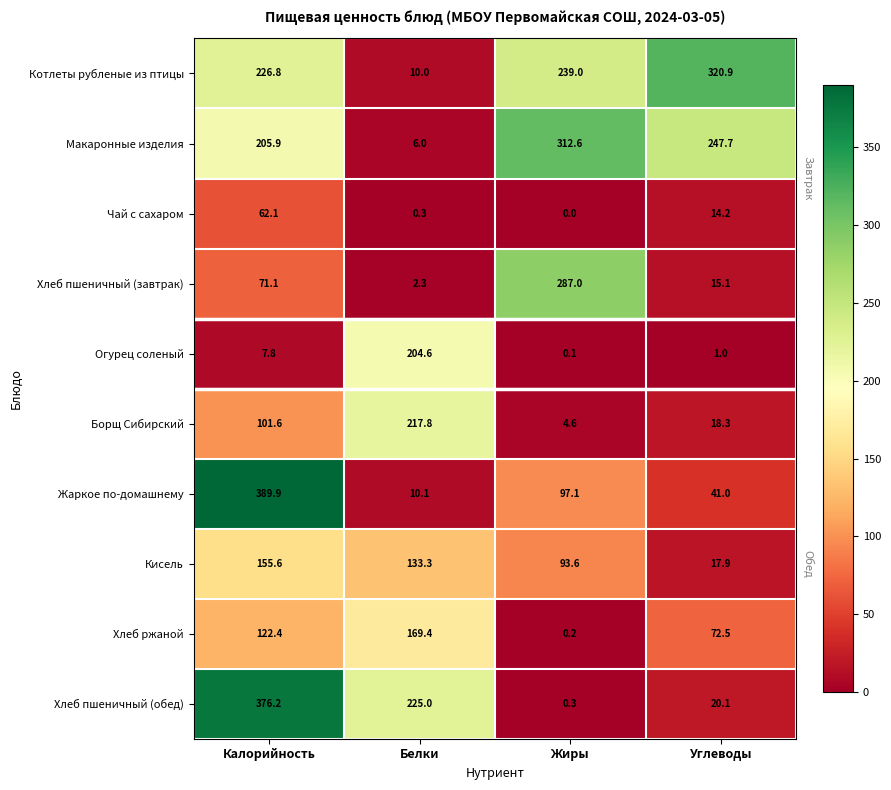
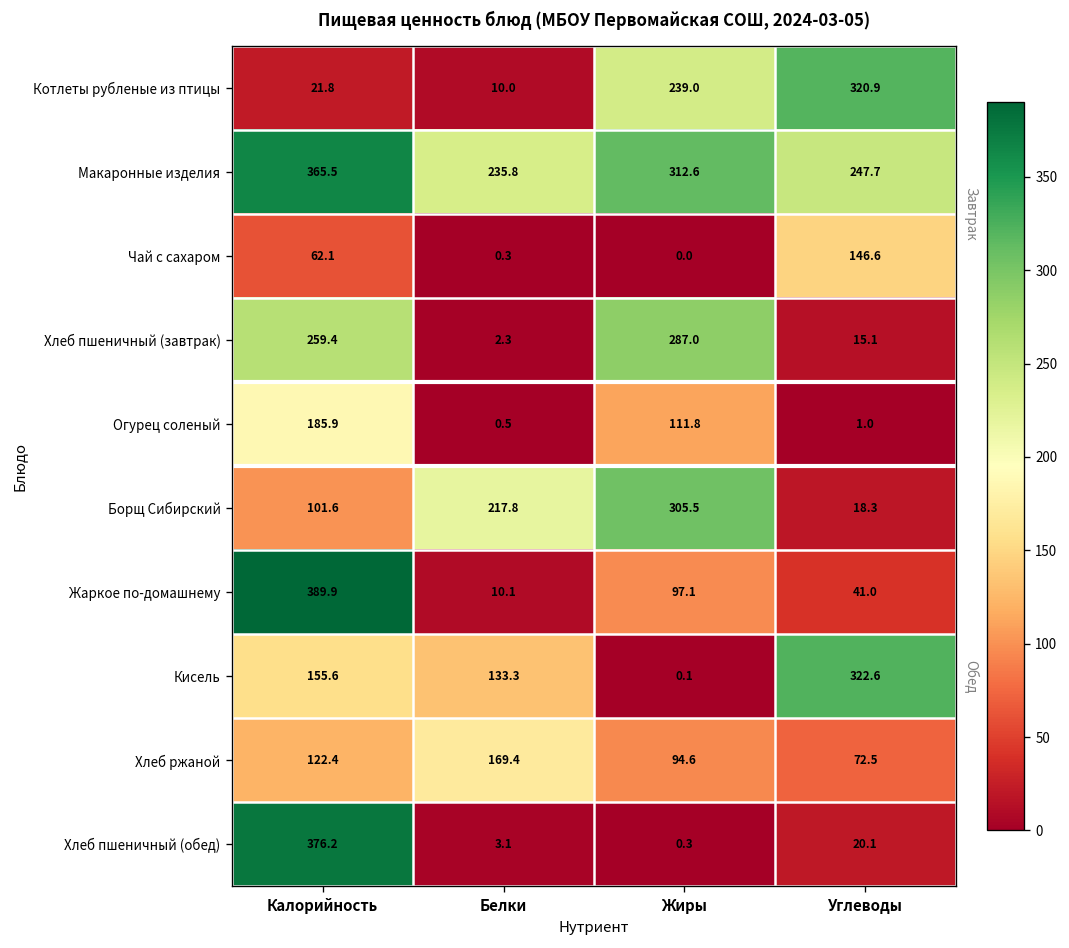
  {
    "Котлеты рубленые из птицы": {
-     "Калорийность": 226.8,
+     "Калорийность": 21.8,
      "Белки": 10.0,
      "Жиры": 239.0,
      "Углеводы": 320.9
    },
    "Макаронные изделия": {
-     "Калорийность": 205.9,
-     "Белки": 6.0,
+     "Калорийность": 365.5,
+     "Белки": 235.8,
      "Жиры": 312.6,
      "Углеводы": 247.7
    },
    "Чай с сахаром": {
      "Калорийность": 62.1,
      "Белки": 0.3,
      "Жиры": 0.0,
-     "Углеводы": 14.2
+     "Углеводы": 146.6
    },
    "Хлеб пшеничный (завтрак)": {
-     "Калорийность": 71.1,
+     "Калорийность": 259.4,
      "Белки": 2.3,
      "Жиры": 287.0,
      "Углеводы": 15.1
    },
    "Огурец соленый": {
-     "Калорийность": 7.8,
-     "Белки": 204.6,
-     "Жиры": 0.1,
+     "Калорийность": 185.9,
+     "Белки": 0.5,
+     "Жиры": 111.8,
      "Углеводы": 1.0
    },
    "Борщ Сибирский": {
      "Калорийность": 101.6,
      "Белки": 217.8,
-     "Жиры": 4.6,
+     "Жиры": 305.5,
      "Углеводы": 18.3
    },
    "Жаркое по-домашнему": {
      "Калорийность": 389.9,
      "Белки": 10.1,
      "Жиры": 97.1,
      "Углеводы": 41.0
    },
    "Кисель": {
      "Калорийность": 155.6,
      "Белки": 133.3,
-     "Жиры": 93.6,
-     "Углеводы": 17.9
+     "Жиры": 0.1,
+     "Углеводы": 322.6
    },
    "Хлеб ржаной": {
      "Калорийность": 122.4,
      "Белки": 169.4,
-     "Жиры": 0.2,
+     "Жиры": 94.6,
      "Углеводы": 72.5
    },
    "Хлеб пшеничный (обед)": {
      "Калорийность": 376.2,
-     "Белки": 225.0,
+     "Белки": 3.1,
      "Жиры": 0.3,
      "Углеводы": 20.1
    }
  }
